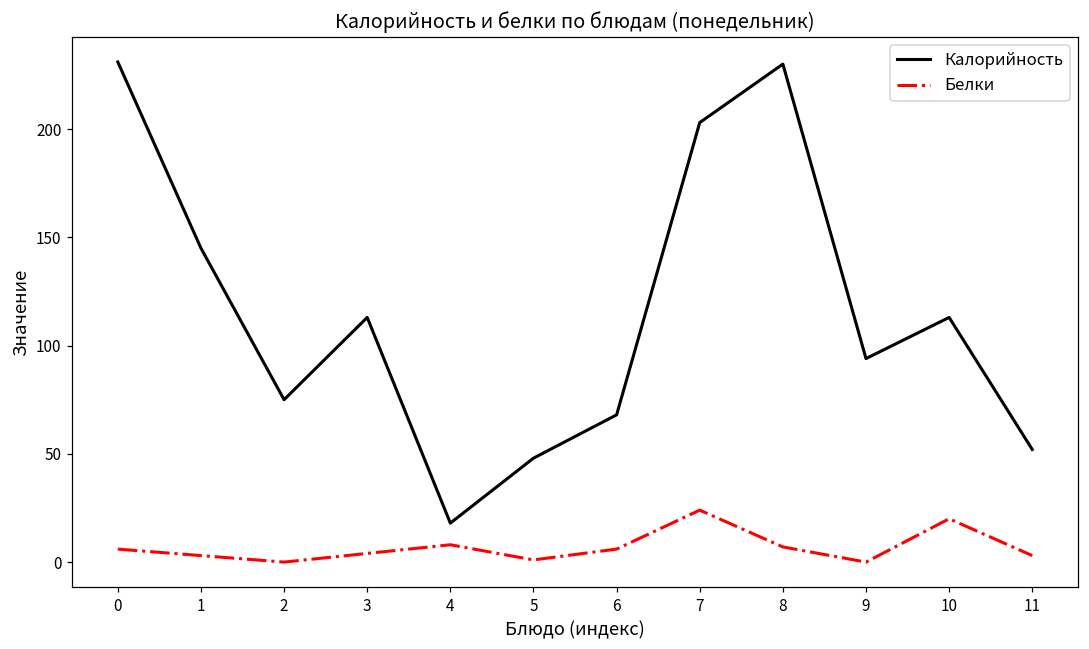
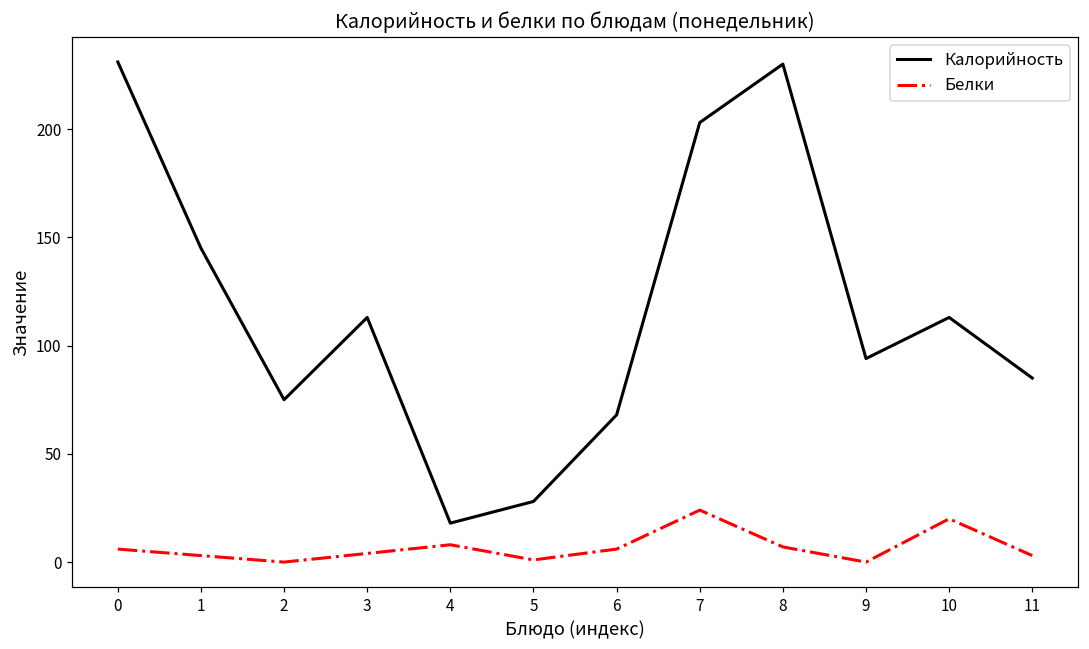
  {
    "Калорийность": {
      "0": 231,
      "1": 145,
      "2": 75,
      "3": 113,
      "4": 18,
-     "5": 48,
+     "5": 28,
      "6": 68,
      "7": 203,
      "8": 230,
      "9": 94,
      "10": 113,
-     "11": 52
+     "11": 85
    },
    "Белки": {
      "0": 6,
      "1": 3,
      "2": 0,
      "3": 4,
      "4": 8,
      "5": 1,
      "6": 6,
      "7": 24,
      "8": 7,
      "9": 0,
      "10": 20,
      "11": 3
    }
  }
